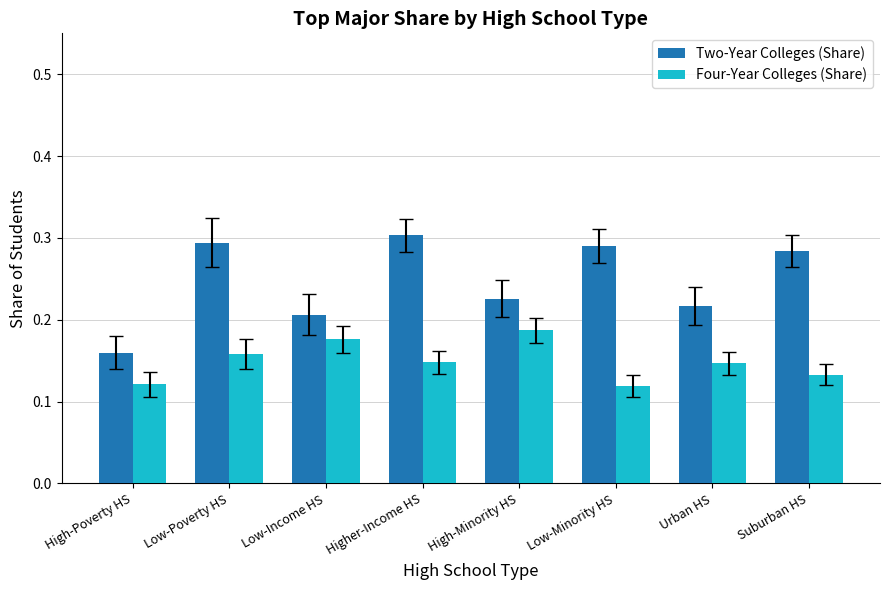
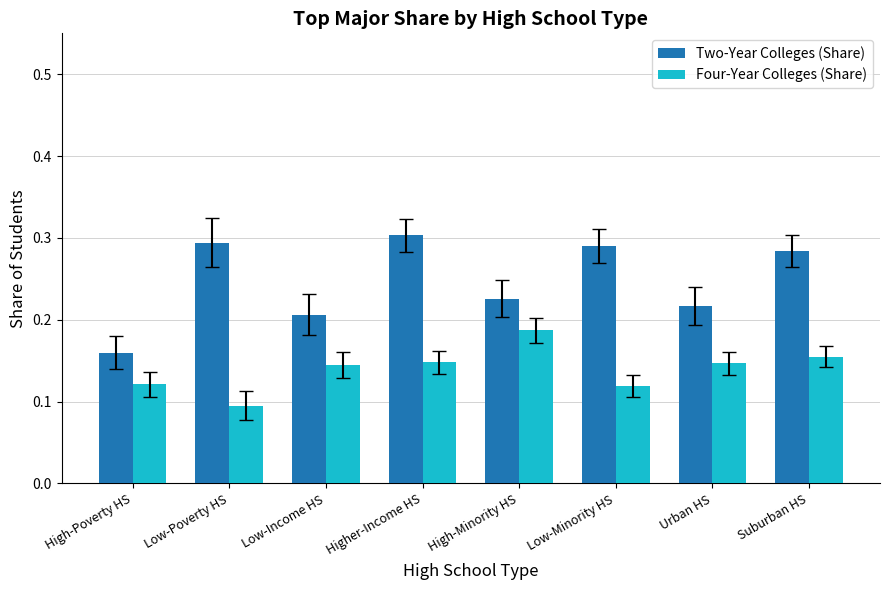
  {
    "Four-Year Colleges (Share)": {
      "High-Poverty HS": 0.12,
-     "Low-Poverty HS": 0.16,
-     "Low-Income HS": 0.18,
+     "Low-Poverty HS": 0.10,
+     "Low-Income HS": 0.15,
      "Higher-Income HS": 0.15,
      "High-Minority HS": 0.19,
      "Low-Minority HS": 0.12,
      "Urban HS": 0.15,
-     "Suburban HS": 0.13
+     "Suburban HS": 0.16
    }
  }
